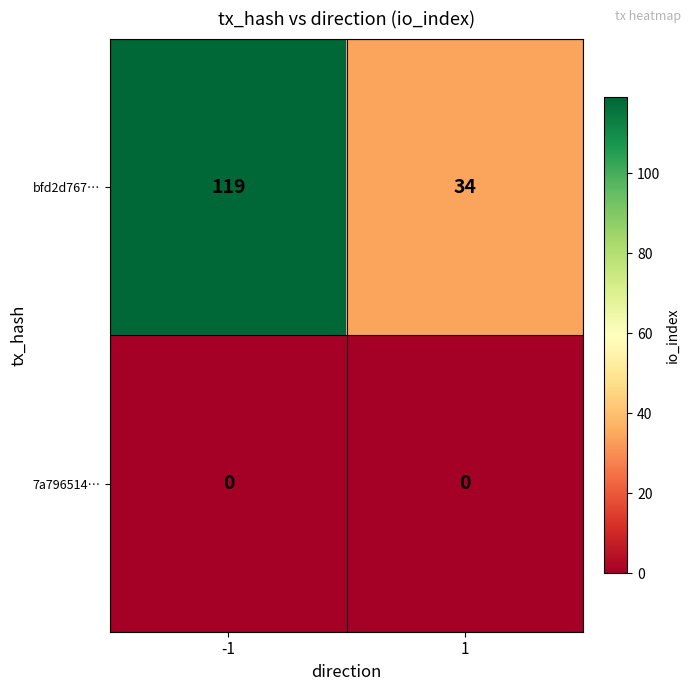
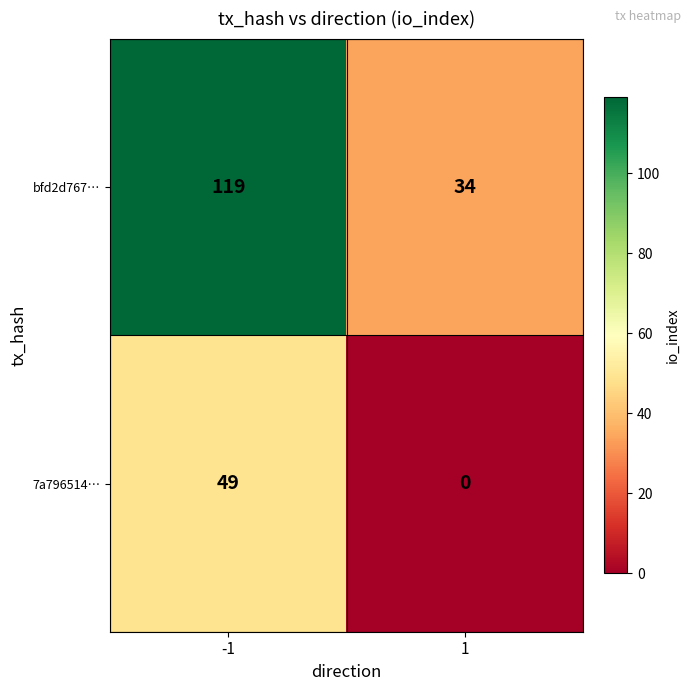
  {
    "bfd2d767…": {
      "-1": 119,
      "1": 34
    },
    "7a796514…": {
-     "-1": 0,
+     "-1": 49,
      "1": 0
    }
  }
